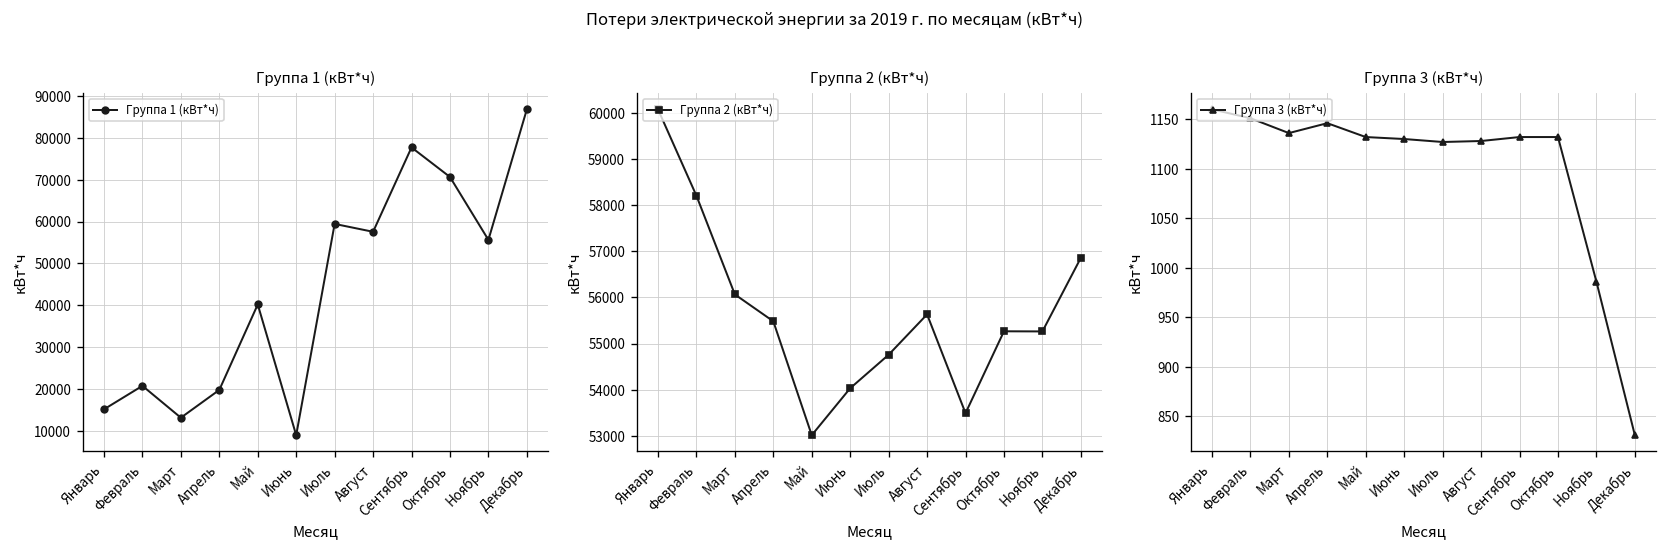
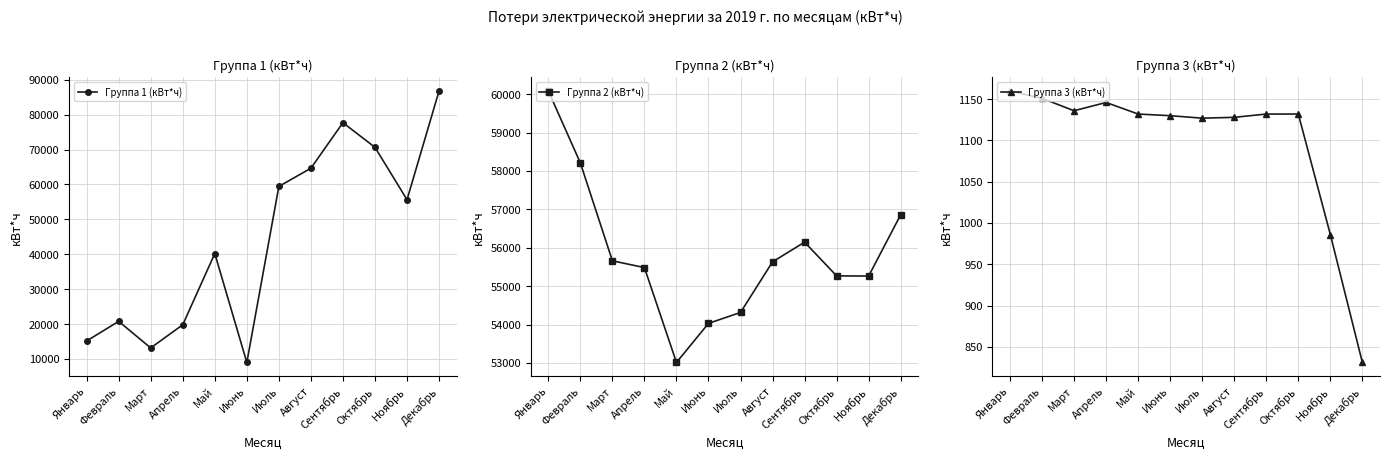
  {
    "Группа 1 (кВт*ч)": {
      "Январь": 15000,
      "Февраль": 21000,
      "Март": 13000,
      "Апрель": 20000,
      "Май": 40000,
      "Июнь": 9000,
      "Июль": 59000,
-     "Август": 58000,
+     "Август": 65000,
      "Сентябрь": 78000,
      "Октябрь": 71000,
      "Ноябрь": 56000,
      "Декабрь": 87000
    },
    "Группа 2 (кВт*ч)": {
      "Февраль": 58200,
-     "Март": 56100,
+     "Март": 55700,
      "Апрель": 55500,
      "Май": 53000,
      "Июнь": 54000,
-     "Июль": 54800,
+     "Июль": 54300,
      "Август": 55600,
-     "Сентябрь": 53500,
+     "Сентябрь": 56100,
      "Октябрь": 55300,
      "Ноябрь": 55300,
      "Декабрь": 56900
    },
    "Группа 3 (кВт*ч)": {
      "Март": 1140,
      "Апрель": 1150,
      "Май": 1130,
      "Июнь": 1130,
      "Июль": 1130,
      "Август": 1130,
      "Сентябрь": 1130,
      "Октябрь": 1130,
      "Ноябрь": 990,
      "Декабрь": 830
    }
  }
